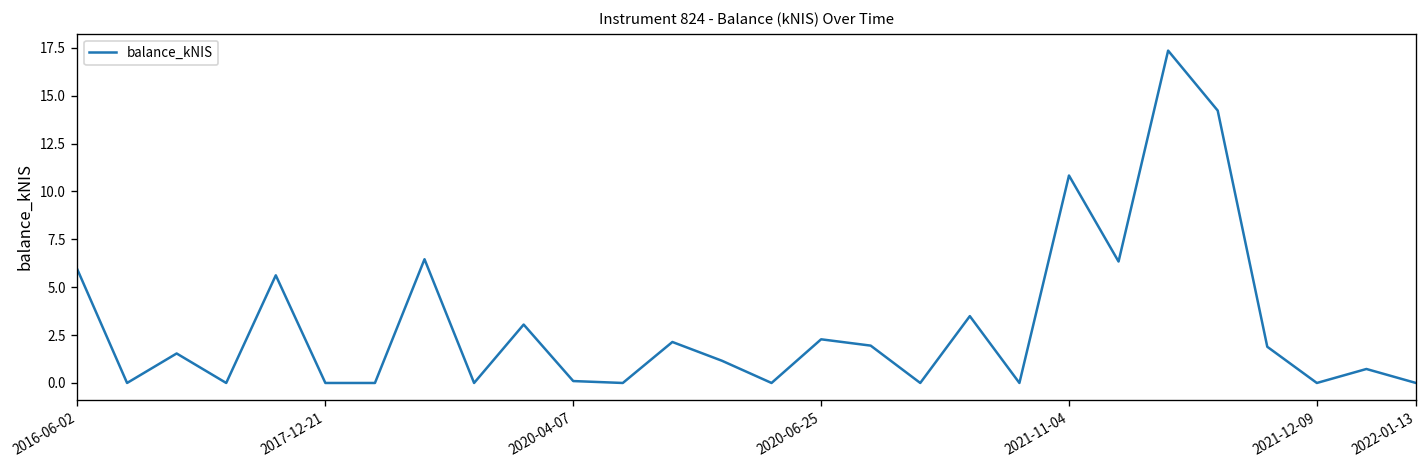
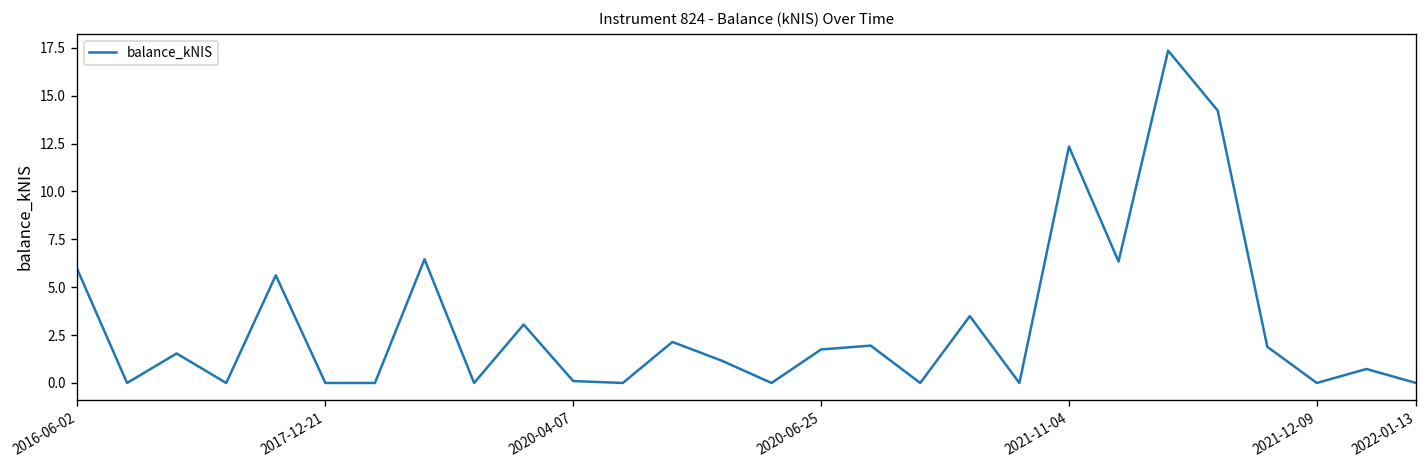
  {
    "2016-06-02": 5.9,
    "2017-12-21": 0.0,
    "2020-04-07": 0.1,
-   "2020-06-25": 2.3,
-   "2021-11-04": 10.8,
+   "2020-06-25": 1.8,
+   "2021-11-04": 12.3,
    "2021-12-09": 0.0,
    "2022-01-13": 0.0
  }
